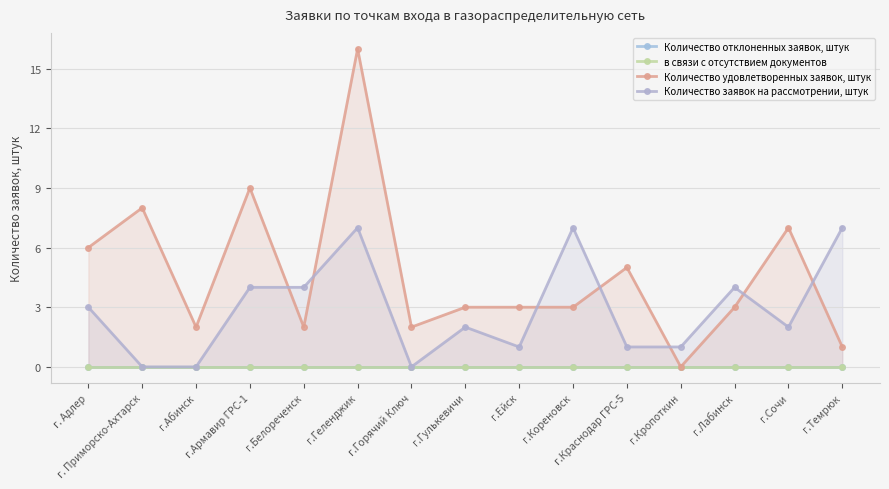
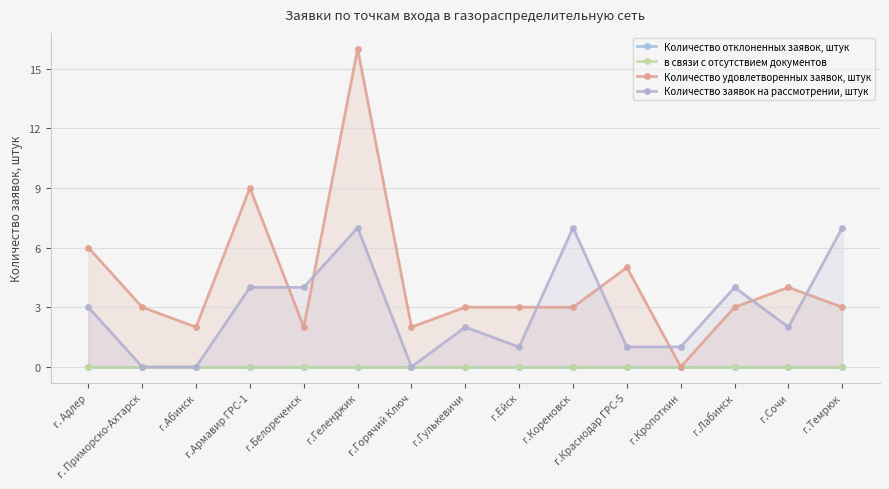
  {
    "в связи с отсутствием документов": {
      "г. Адлер": 0,
      "г.Армавир ГРС-1": 0,
      "г.Белореченск": 0,
      "г.Геленджик": 0,
      "г.Гулькевичи": 0,
      "г.Ейск": 0,
      "г.Кореновск": 0,
      "г.Краснодар ГРС-5": 0,
      "г.Лабинск": 0,
      "г.Сочи": 0,
      "г.Темрюк": 0
    },
    "Количество удовлетворенных заявок, штук": {
      "г. Адлер": 6,
-     "г. Приморско-Ахтарск": 8,
+     "г. Приморско-Ахтарск": 3,
      "г.Абинск": 2,
      "г.Армавир ГРС-1": 9,
      "г.Белореченск": 2,
      "г.Геленджик": 16,
      "г.Горячий Ключ": 2,
      "г.Гулькевичи": 3,
      "г.Ейск": 3,
      "г.Кореновск": 3,
      "г.Краснодар ГРС-5": 5,
      "г.Лабинск": 3,
-     "г.Сочи": 7,
-     "г.Темрюк": 1
+     "г.Сочи": 4,
+     "г.Темрюк": 3
    },
    "Количество заявок на рассмотрении, штук": {
      "г. Адлер": 3,
      "г.Армавир ГРС-1": 4,
      "г.Белореченск": 4,
      "г.Геленджик": 7,
      "г.Гулькевичи": 2,
      "г.Ейск": 1,
      "г.Кореновск": 7,
      "г.Краснодар ГРС-5": 1,
      "г.Кропоткин": 1,
      "г.Лабинск": 4,
      "г.Сочи": 2,
      "г.Темрюк": 7
    }
  }
